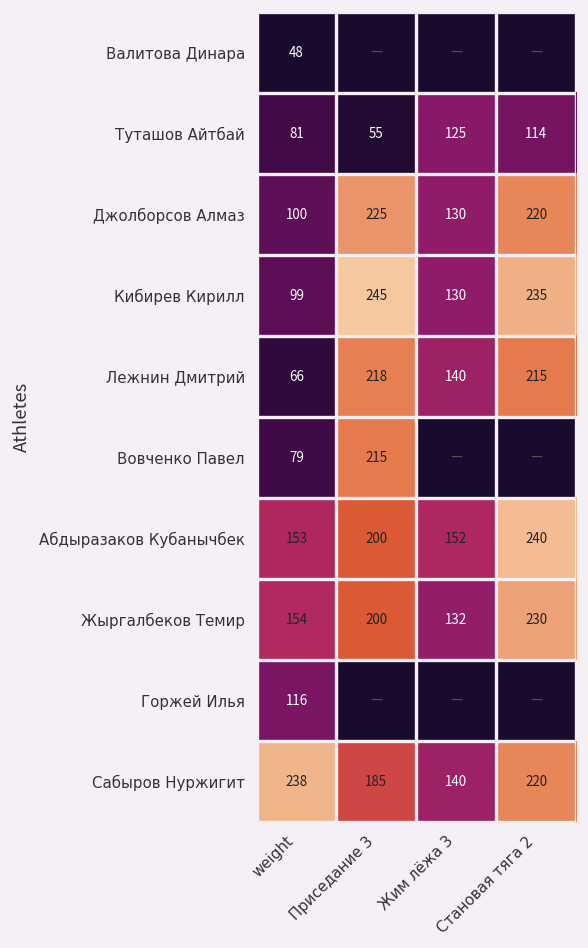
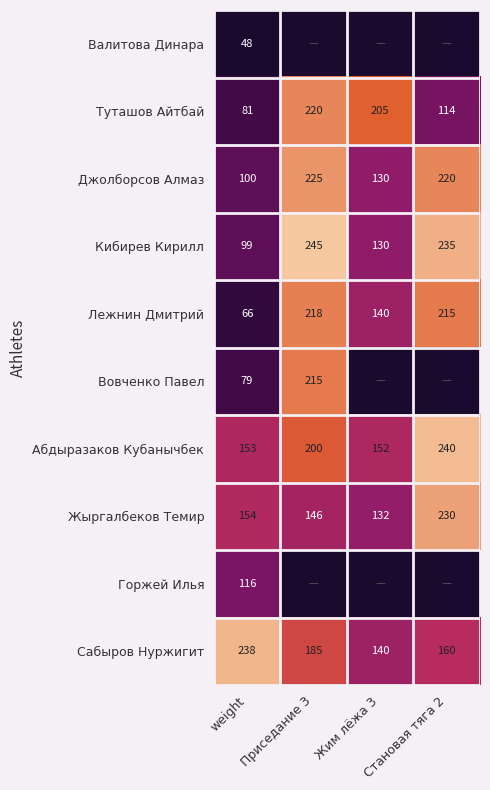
  {
    "Валитова Динара": {
      "weight": 48
    },
    "Туташов Айтбай": {
      "weight": 81,
-     "Приседание 3": 55,
-     "Жим лёжа 3": 125,
+     "Приседание 3": 220,
+     "Жим лёжа 3": 205,
      "Становая тяга 2": 114
    },
    "Джолборсов Алмаз": {
      "weight": 100,
      "Приседание 3": 225,
      "Жим лёжа 3": 130,
      "Становая тяга 2": 220
    },
    "Кибирев Кирилл": {
      "weight": 99,
      "Приседание 3": 245,
      "Жим лёжа 3": 130,
      "Становая тяга 2": 235
    },
    "Лежнин Дмитрий": {
      "weight": 66,
      "Приседание 3": 218,
      "Жим лёжа 3": 140,
      "Становая тяга 2": 215
    },
    "Вовченко Павел": {
      "weight": 79,
      "Приседание 3": 215
    },
    "Абдыразаков Кубанычбек": {
      "weight": 153,
      "Приседание 3": 200,
      "Жим лёжа 3": 152,
      "Становая тяга 2": 240
    },
    "Жыргалбеков Темир": {
      "weight": 154,
-     "Приседание 3": 200,
+     "Приседание 3": 146,
      "Жим лёжа 3": 132,
      "Становая тяга 2": 230
    },
    "Горжей Илья": {
      "weight": 116
    },
    "Сабыров Нуржигит": {
      "weight": 238,
      "Приседание 3": 185,
      "Жим лёжа 3": 140,
-     "Становая тяга 2": 220
+     "Становая тяга 2": 160
    }
  }
